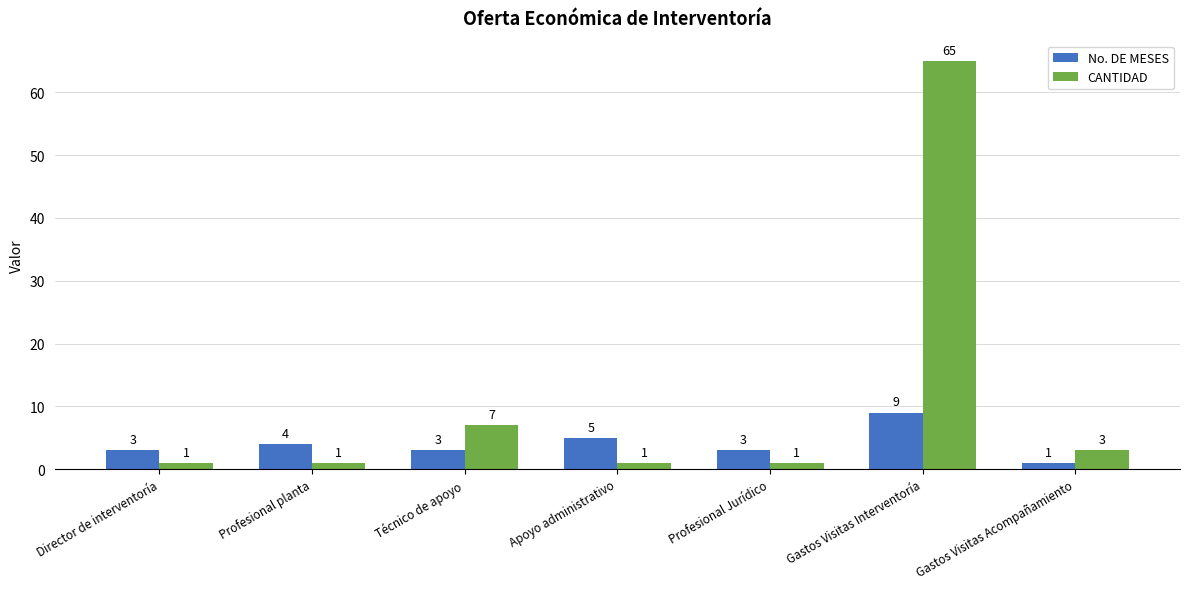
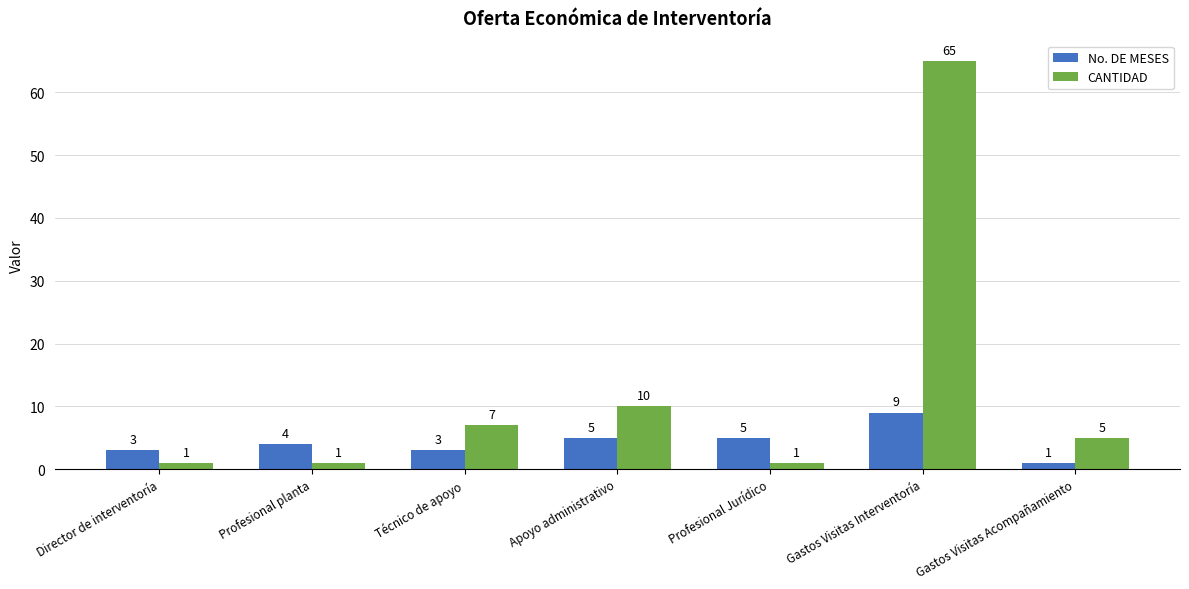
  {
    "No. DE MESES": {
      "Director de interventoría": 3,
      "Profesional planta": 4,
      "Técnico de apoyo": 3,
      "Apoyo administrativo": 5,
-     "Profesional Jurídico": 3,
+     "Profesional Jurídico": 5,
      "Gastos Visitas Interventoría": 9,
      "Gastos Visitas Acompañamiento": 1
    },
    "CANTIDAD": {
      "Director de interventoría": 1,
      "Profesional planta": 1,
      "Técnico de apoyo": 7,
-     "Apoyo administrativo": 1,
+     "Apoyo administrativo": 10,
      "Profesional Jurídico": 1,
      "Gastos Visitas Interventoría": 65,
-     "Gastos Visitas Acompañamiento": 3
+     "Gastos Visitas Acompañamiento": 5
    }
  }
